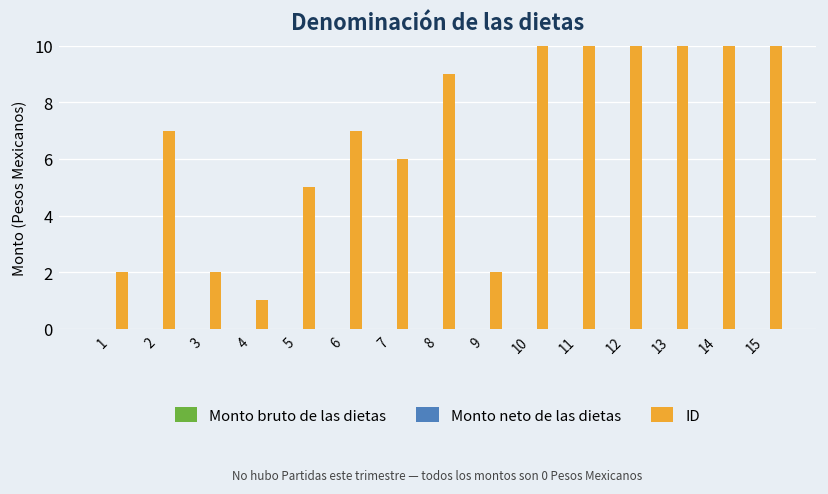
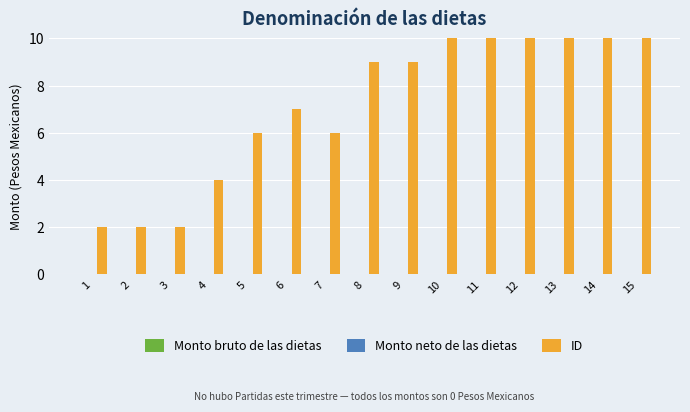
  {
    "Monto bruto de las dietas": {
      "1": 0,
      "2": 0,
      "3": 0,
      "4": 0,
      "5": 0,
      "6": 0,
      "7": 0,
      "8": 0,
      "9": 0,
      "10": 0,
      "11": 0,
      "12": 0,
      "13": 0,
      "14": 0,
      "15": 0
    },
    "Monto neto de las dietas": {
      "1": 0,
      "2": 0,
      "3": 0,
      "4": 0,
      "5": 0,
      "6": 0,
      "7": 0,
      "8": 0,
      "9": 0,
      "10": 0,
      "11": 0,
      "12": 0,
      "13": 0,
      "14": 0,
      "15": 0
    },
    "ID": {
      "1": 2,
-     "2": 7,
+     "2": 2,
      "3": 2,
-     "4": 1,
-     "5": 5,
+     "4": 4,
+     "5": 6,
      "6": 7,
      "7": 6,
      "8": 9,
-     "9": 2,
+     "9": 9,
      "10": 10
    }
  }
